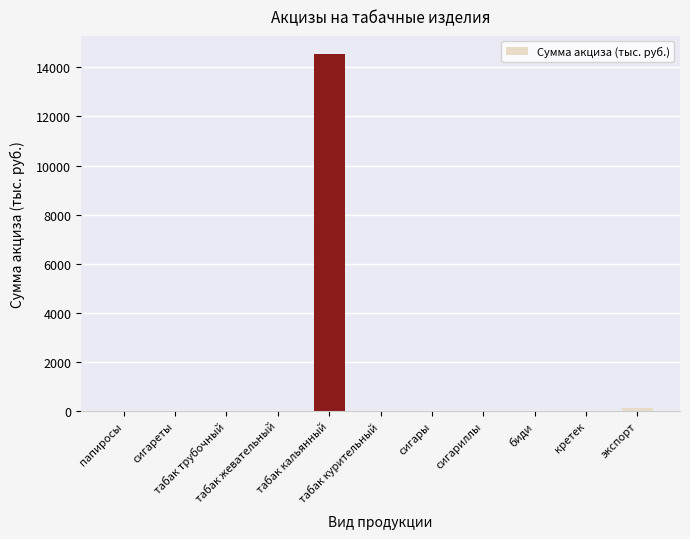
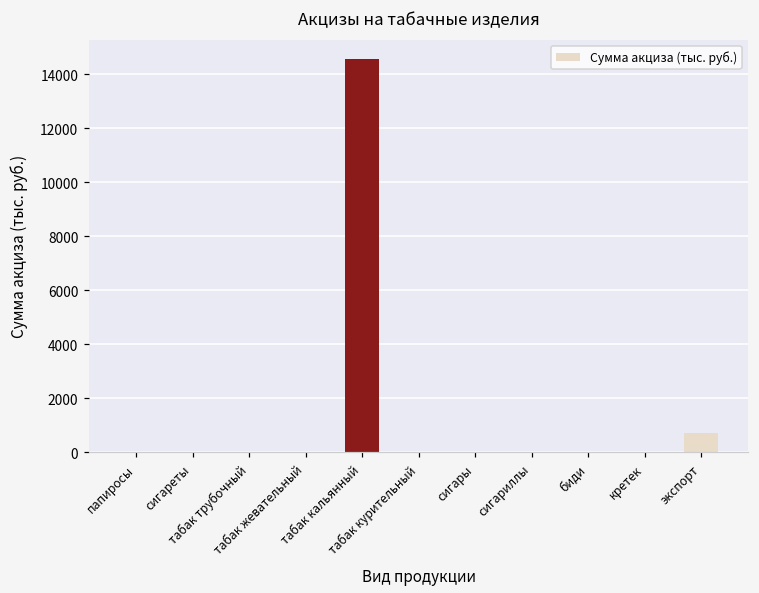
  {
    "папиросы": 0,
    "сигареты": 0,
    "табак трубочный": 0,
    "табак жевательный": 0,
    "табак кальянный": 14600,
    "табак курительный": 0,
    "сигары": 0,
    "сигариллы": 0,
    "биди": 0,
    "кретек": 0,
-   "экспорт": 100
+   "экспорт": 700
  }
